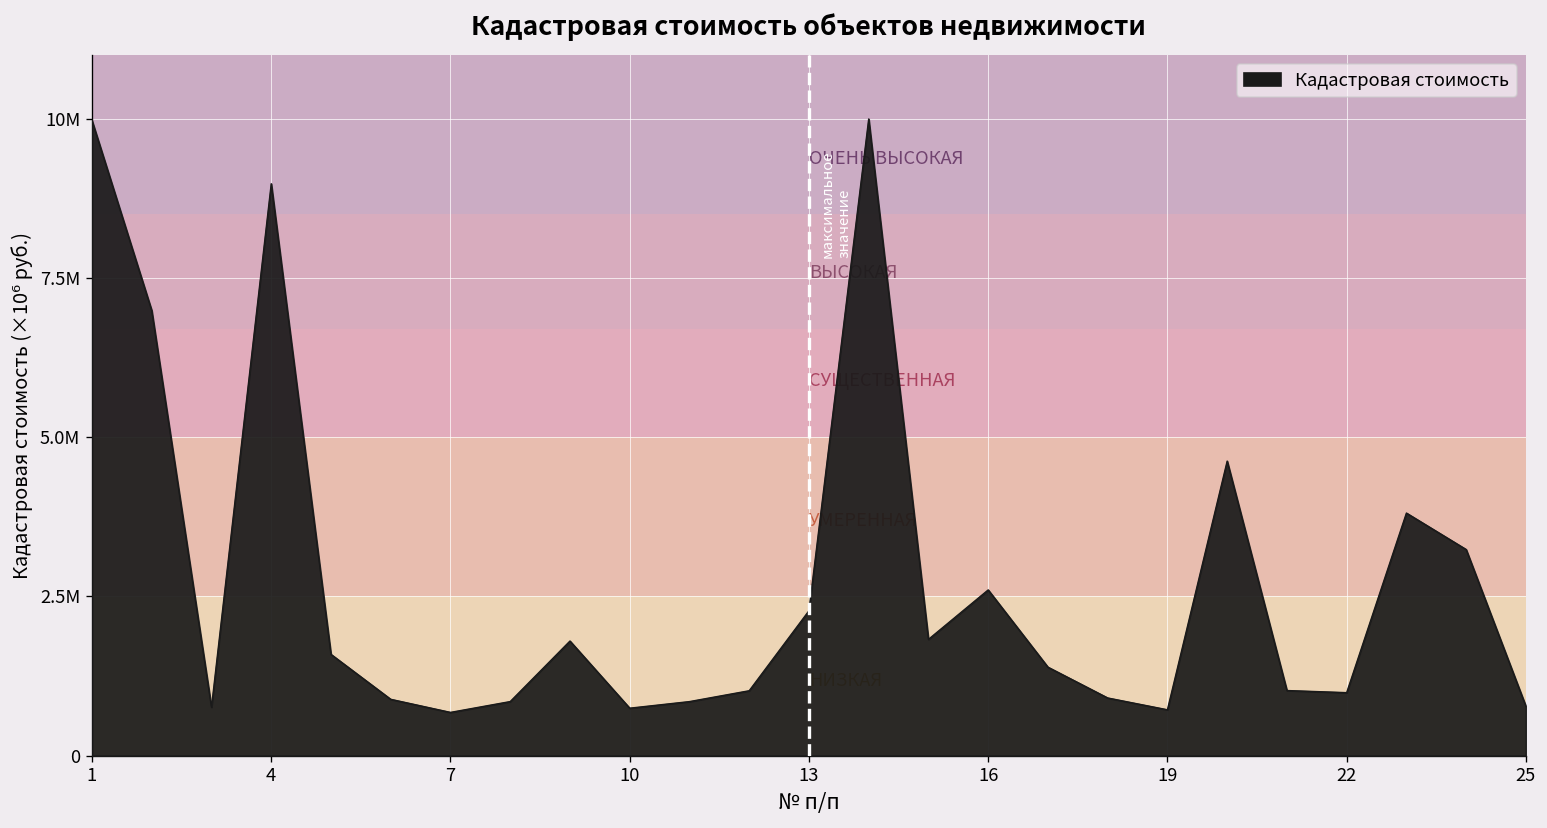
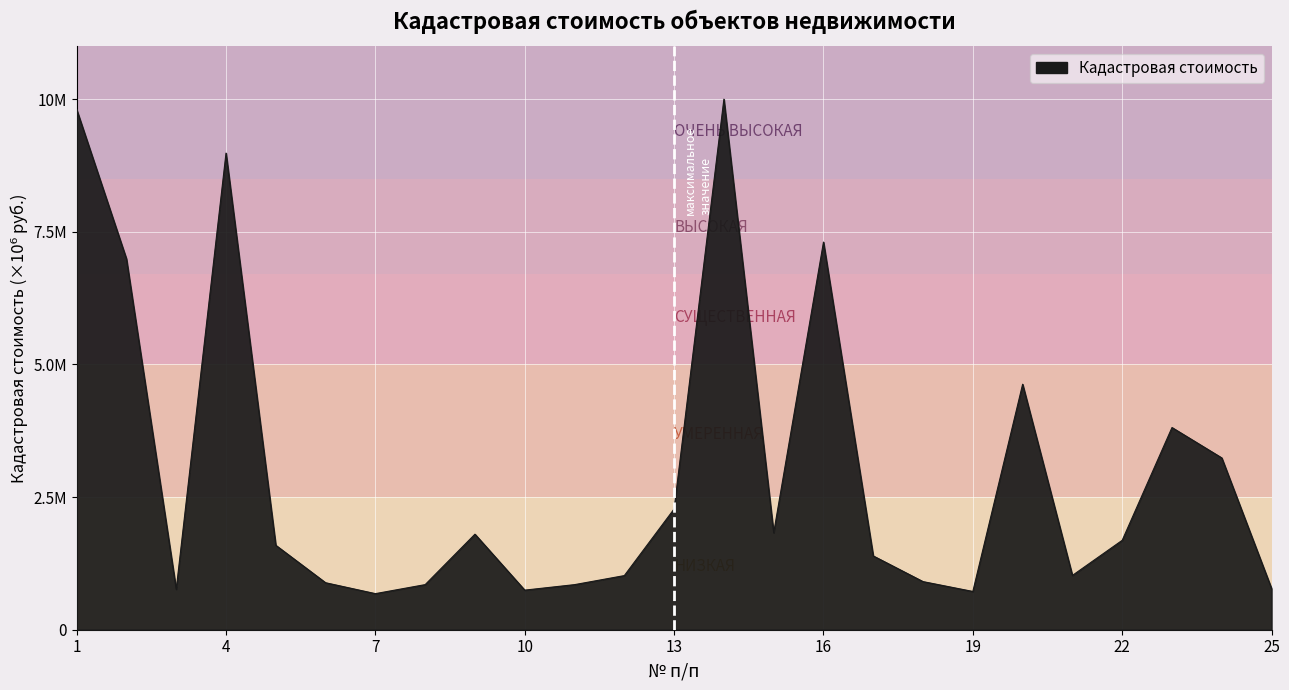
  {
-   "1": "10.0М",
+   "1": "9.8М",
    "4": "9.0М",
    "7": "0.7М",
    "10": "0.7М",
    "13": "2.3М",
-   "16": "2.6М",
+   "16": "7.3М",
    "19": "0.7М",
-   "22": "1.0М",
+   "22": "1.7М",
    "25": "0.8М"
  }
